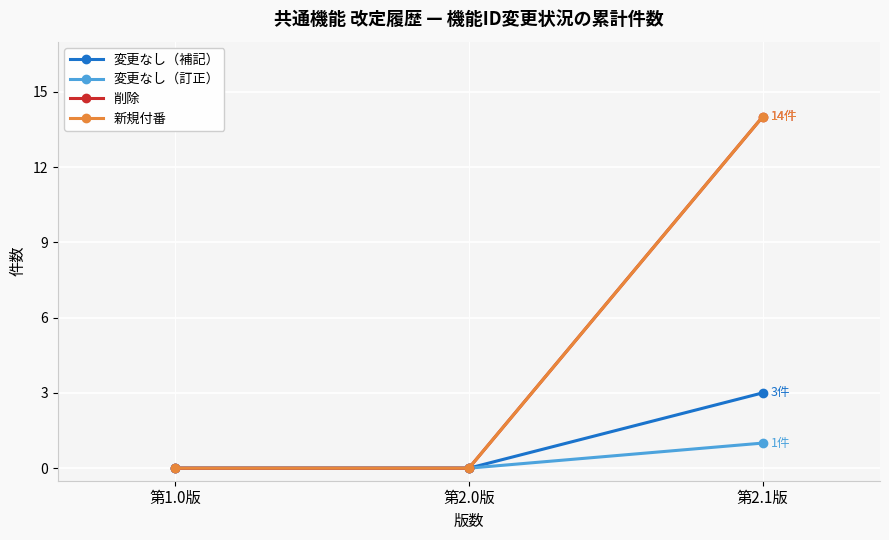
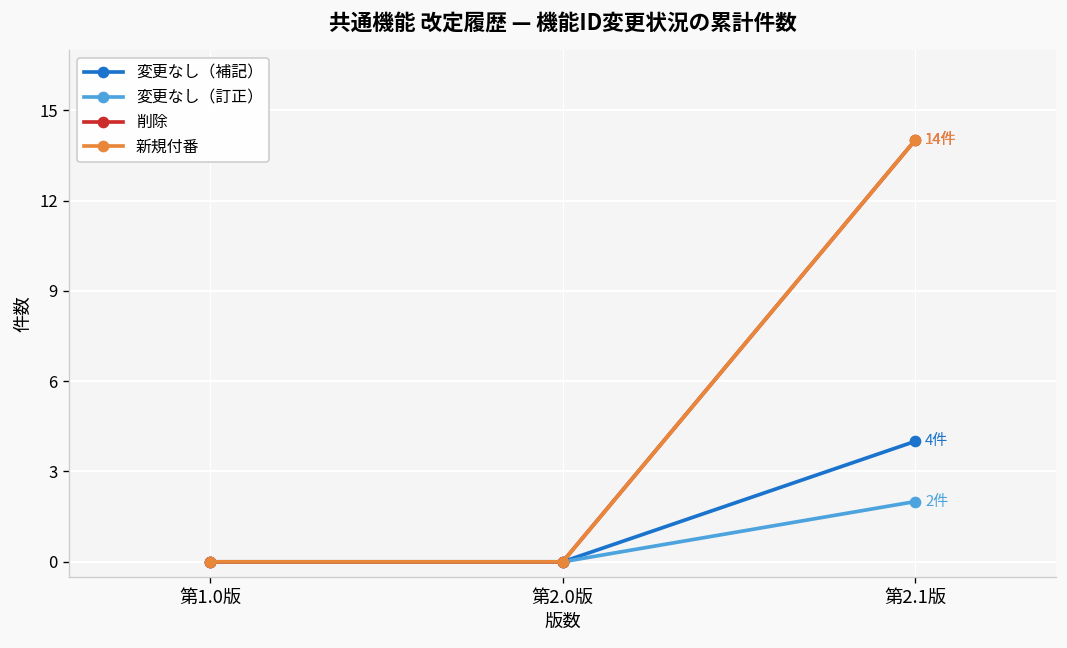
  {
    "変更なし（補記）": {
-     "第2.1版": "3件"
+     "第2.1版": "4件"
    },
    "変更なし（訂正）": {
-     "第2.1版": "1件"
+     "第2.1版": "2件"
    }
  }
